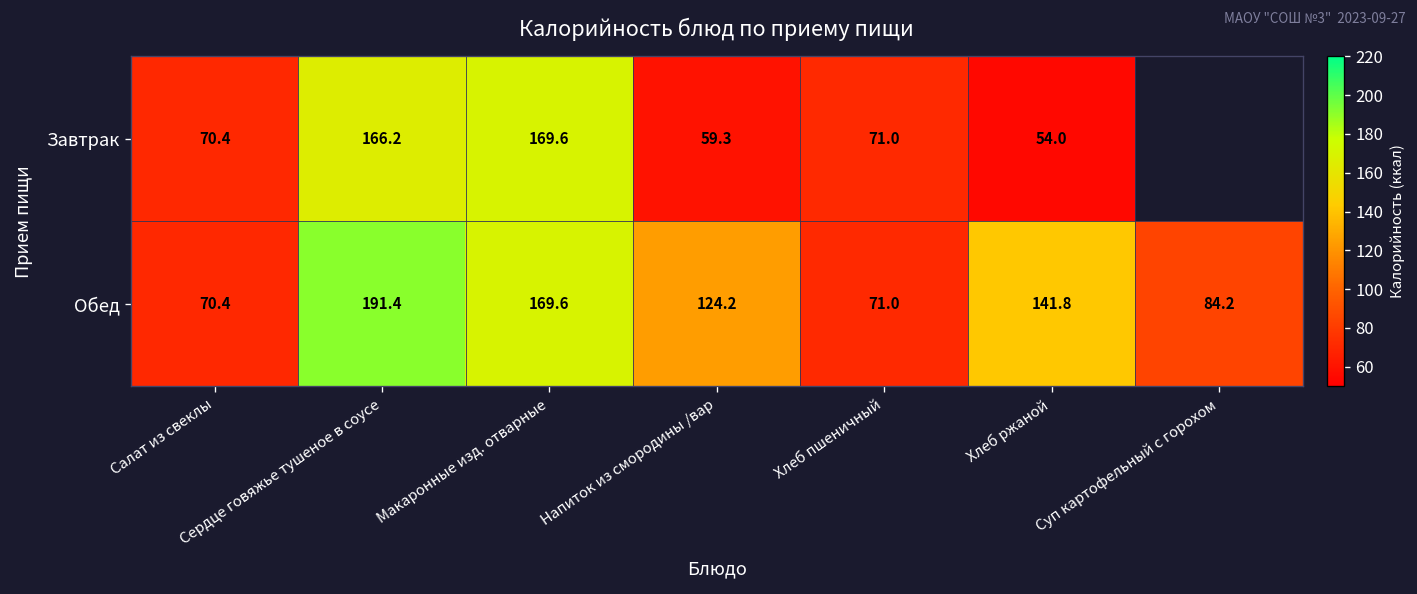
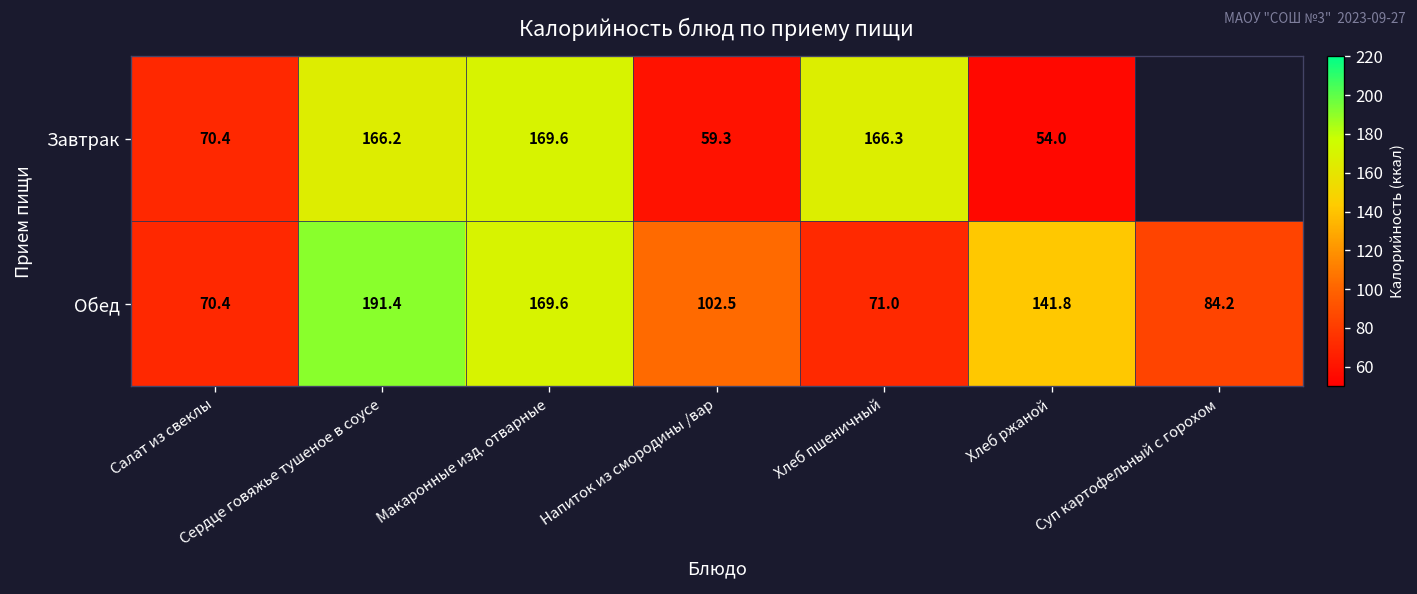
  {
    "Завтрак": {
      "Салат из свеклы": 70.4,
      "Сердце говяжье тушеное в соусе": 166.2,
      "Макаронные изд. отварные": 169.6,
      "Напиток из смородины /вар": 59.3,
-     "Хлеб пшеничный": 71.0,
+     "Хлеб пшеничный": 166.3,
      "Хлеб ржаной": 54.0
    },
    "Обед": {
      "Салат из свеклы": 70.4,
      "Сердце говяжье тушеное в соусе": 191.4,
      "Макаронные изд. отварные": 169.6,
-     "Напиток из смородины /вар": 124.2,
+     "Напиток из смородины /вар": 102.5,
      "Хлеб пшеничный": 71.0,
      "Хлеб ржаной": 141.8,
      "Суп картофельный с горохом": 84.2
    }
  }
